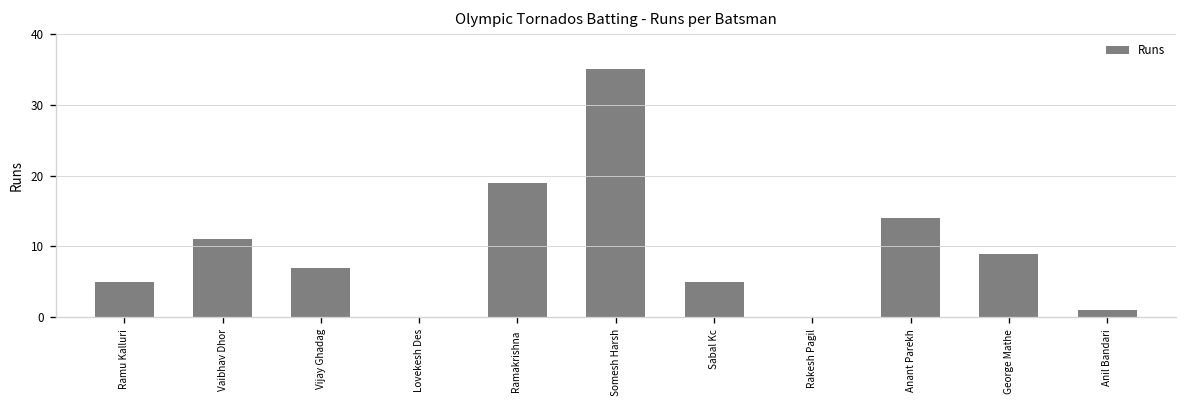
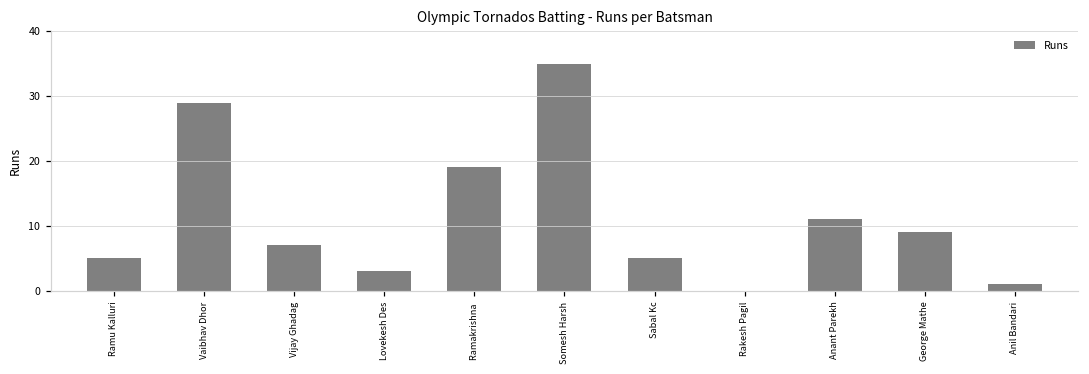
  {
    "Ramu Kalluri": 5,
-   "Vaibhav Dhor": 11,
+   "Vaibhav Dhor": 29,
    "Vijay Ghadag": 7,
-   "Lovekesh Des": 0,
+   "Lovekesh Des": 3,
    "Ramakrishna": 19,
    "Somesh Harsh": 35,
    "Sabal Kc": 5,
    "Rakesh Pagil": 0,
-   "Anant Parekh": 14,
+   "Anant Parekh": 11,
    "George Mathe": 9,
    "Anil Bandari": 1
  }
